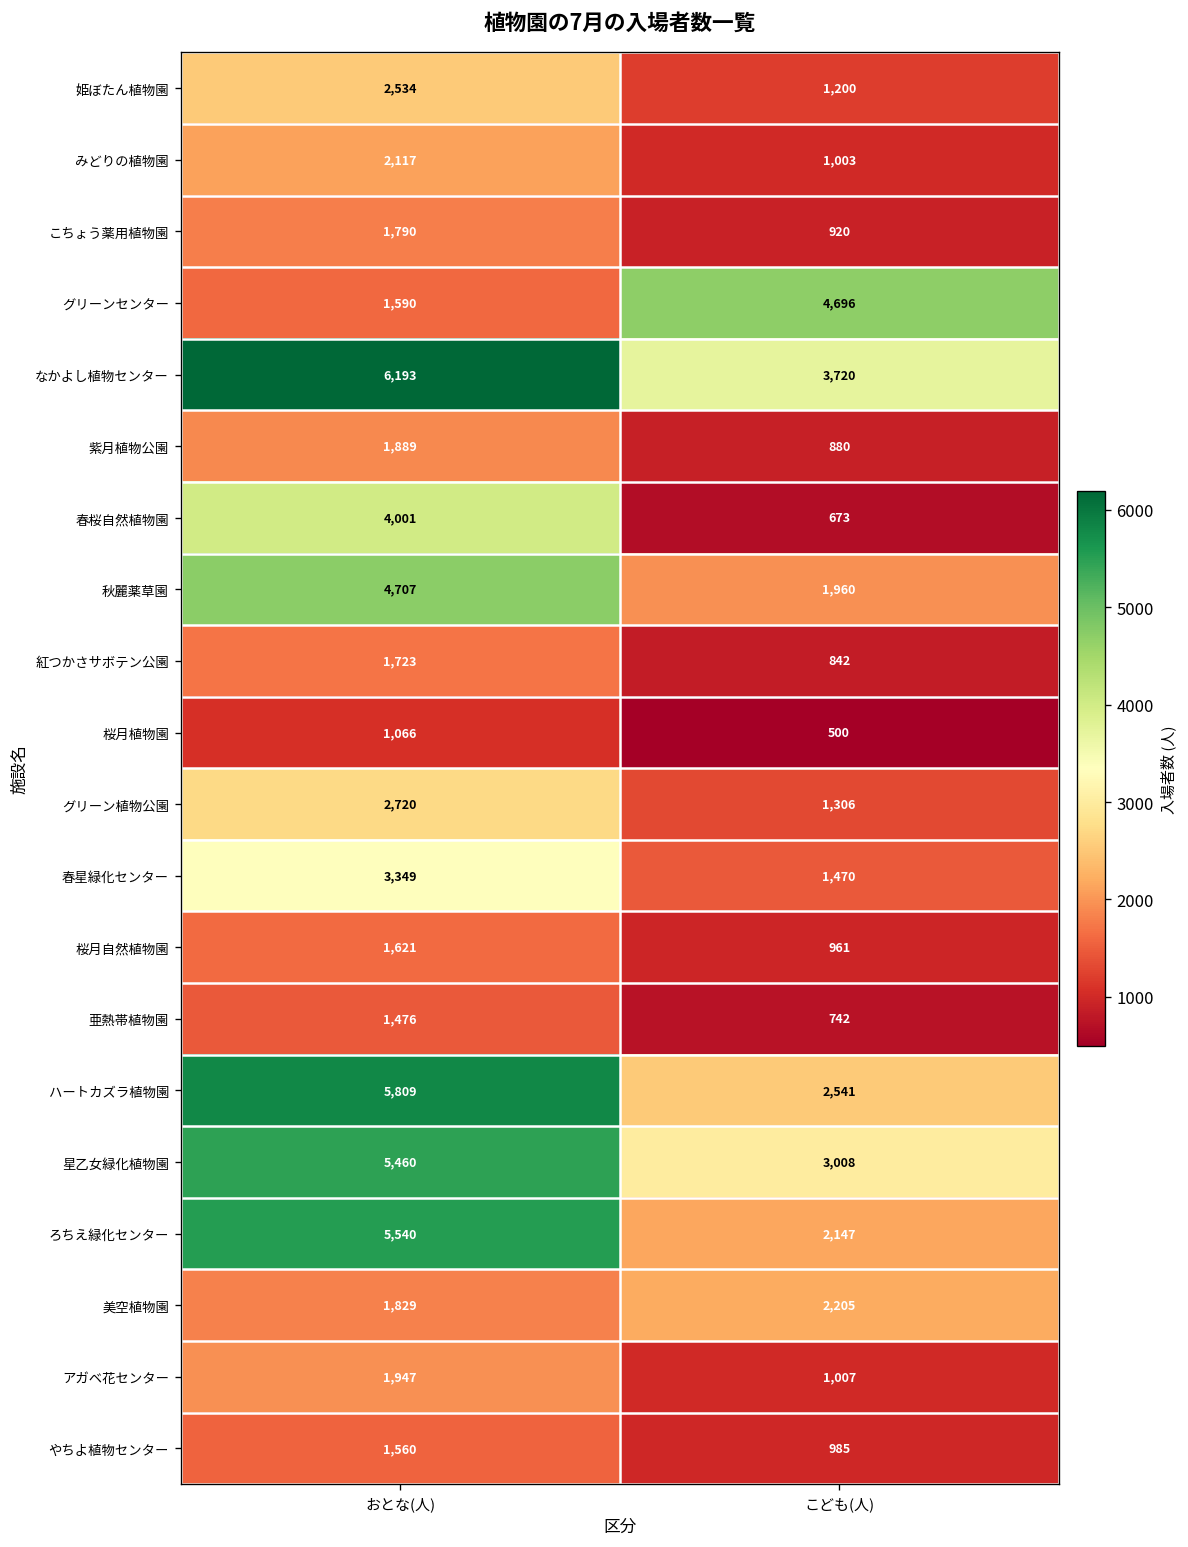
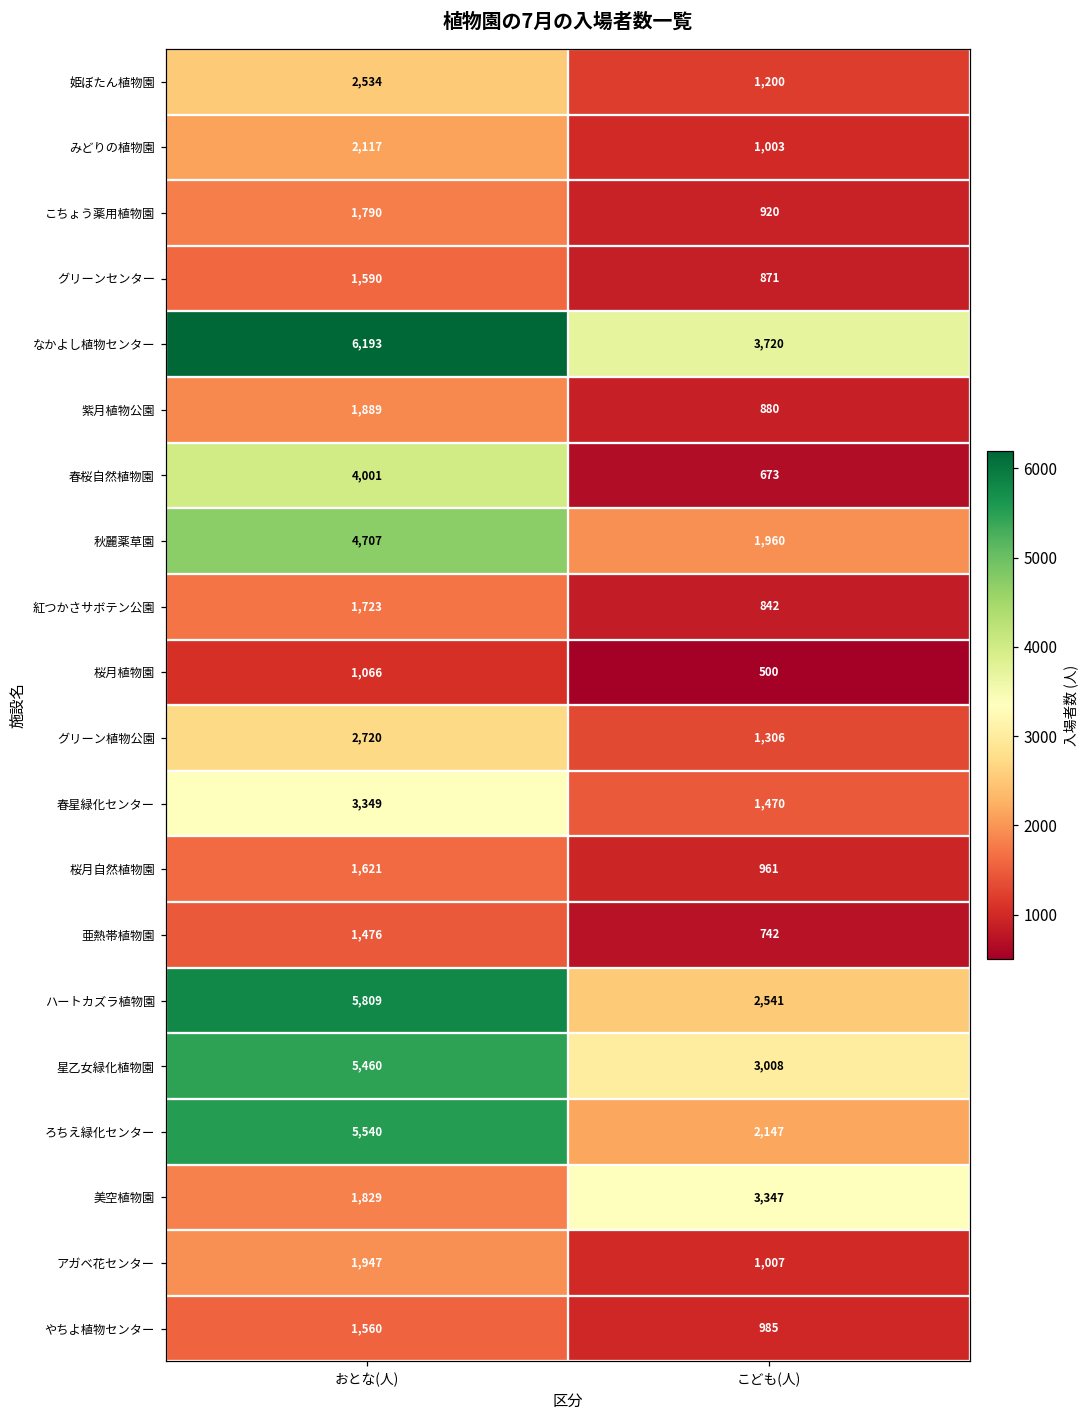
  {
    "姫ぼたん植物園": {
      "おとな(人)": "2,534",
      "こども(人)": "1,200"
    },
    "みどりの植物園": {
      "おとな(人)": "2,117",
      "こども(人)": "1,003"
    },
    "こちょう薬用植物園": {
      "おとな(人)": "1,790",
      "こども(人)": "920"
    },
    "グリーンセンター": {
      "おとな(人)": "1,590",
-     "こども(人)": "4,696"
+     "こども(人)": "871"
    },
    "なかよし植物センター": {
      "おとな(人)": "6,193",
      "こども(人)": "3,720"
    },
    "紫月植物公園": {
      "おとな(人)": "1,889",
      "こども(人)": "880"
    },
    "春桜自然植物園": {
      "おとな(人)": "4,001",
      "こども(人)": "673"
    },
    "秋麗薬草園": {
      "おとな(人)": "4,707",
      "こども(人)": "1,960"
    },
    "紅つかさサボテン公園": {
      "おとな(人)": "1,723",
      "こども(人)": "842"
    },
    "桜月植物園": {
      "おとな(人)": "1,066",
      "こども(人)": "500"
    },
    "グリーン植物公園": {
      "おとな(人)": "2,720",
      "こども(人)": "1,306"
    },
    "春星緑化センター": {
      "おとな(人)": "3,349",
      "こども(人)": "1,470"
    },
    "桜月自然植物園": {
      "おとな(人)": "1,621",
      "こども(人)": "961"
    },
    "亜熱帯植物園": {
      "おとな(人)": "1,476",
      "こども(人)": "742"
    },
    "ハートカズラ植物園": {
      "おとな(人)": "5,809",
      "こども(人)": "2,541"
    },
    "星乙女緑化植物園": {
      "おとな(人)": "5,460",
      "こども(人)": "3,008"
    },
    "ろちえ緑化センター": {
      "おとな(人)": "5,540",
      "こども(人)": "2,147"
    },
    "美空植物園": {
      "おとな(人)": "1,829",
-     "こども(人)": "2,205"
+     "こども(人)": "3,347"
    },
    "アガベ花センター": {
      "おとな(人)": "1,947",
      "こども(人)": "1,007"
    },
    "やちよ植物センター": {
      "おとな(人)": "1,560",
      "こども(人)": "985"
    }
  }
